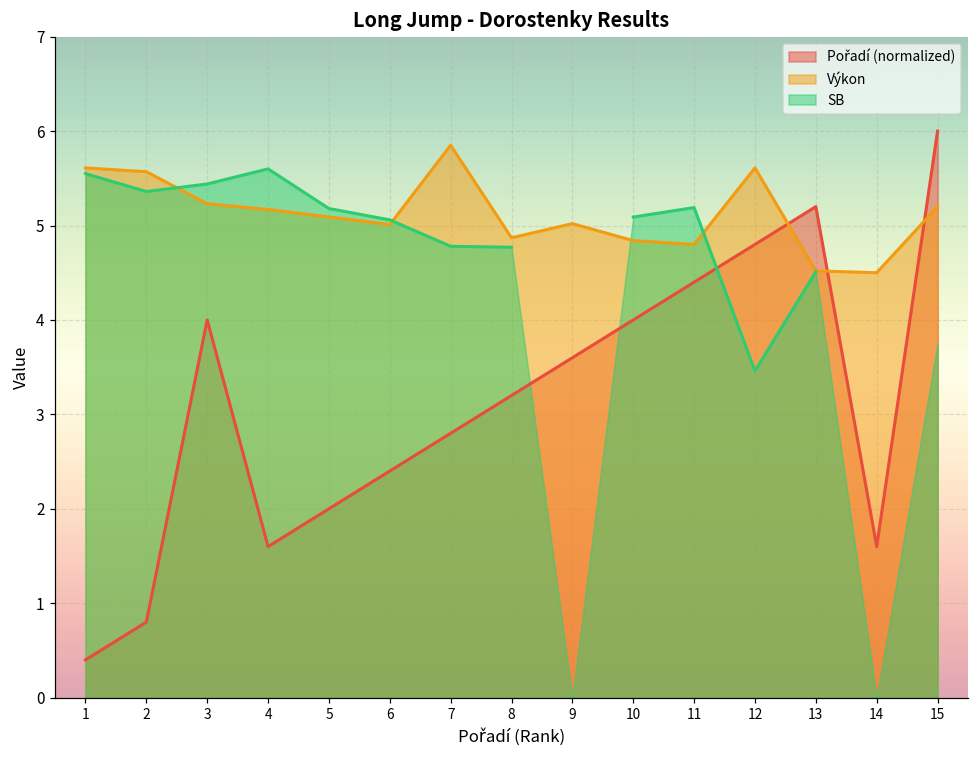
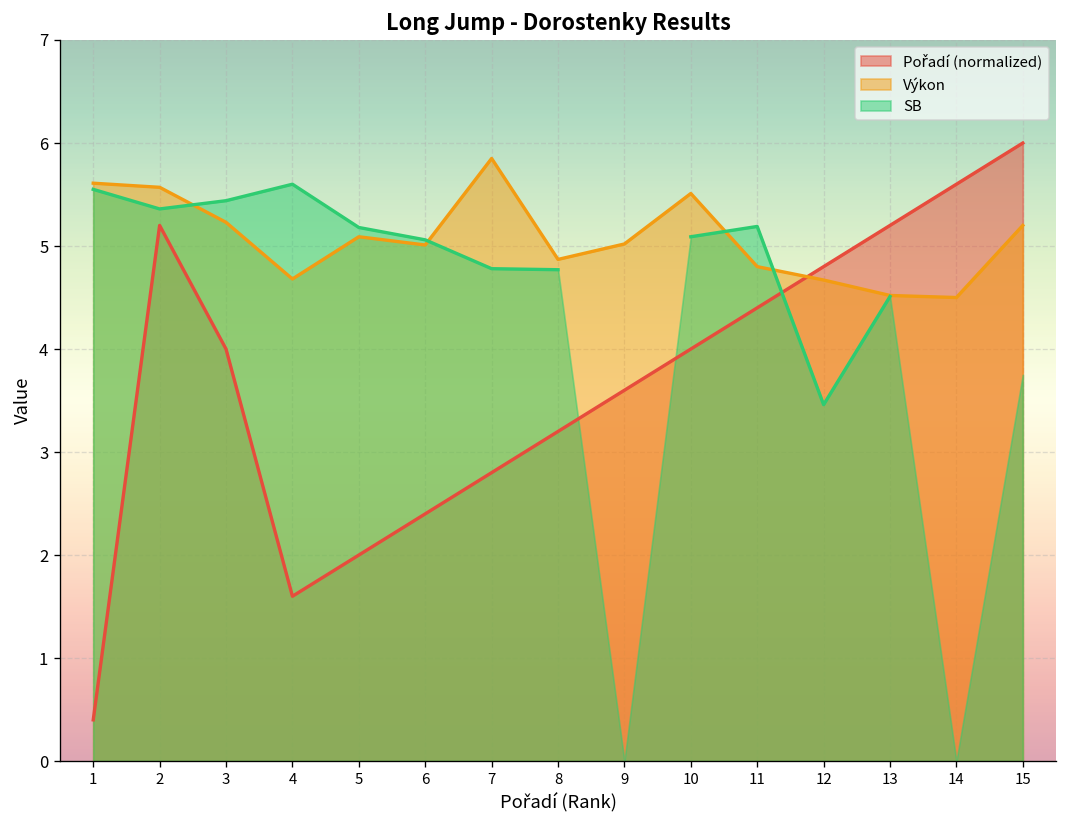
  {
    "Pořadí (normalized)": {
      "1": 0.4,
-     "2": 0.8,
+     "2": 5.2,
      "3": 4.0,
      "4": 1.6,
      "5": 2.0,
      "6": 2.4,
      "7": 2.8,
      "8": 3.2,
      "9": 3.6,
      "10": 4.0,
      "11": 4.4,
      "12": 4.8,
      "13": 5.2,
-     "14": 1.6,
+     "14": 5.6,
      "15": 6.0
    },
    "Výkon": {
      "1": 5.6,
      "2": 5.6,
      "3": 5.2,
-     "4": 5.2,
+     "4": 4.7,
      "5": 5.1,
      "6": 5.0,
      "7": 5.9,
      "8": 4.9,
      "9": 5.0,
-     "10": 4.8,
+     "10": 5.5,
      "11": 4.8,
-     "12": 5.6,
+     "12": 4.7,
      "14": 4.5,
      "15": 5.2
    }
  }
